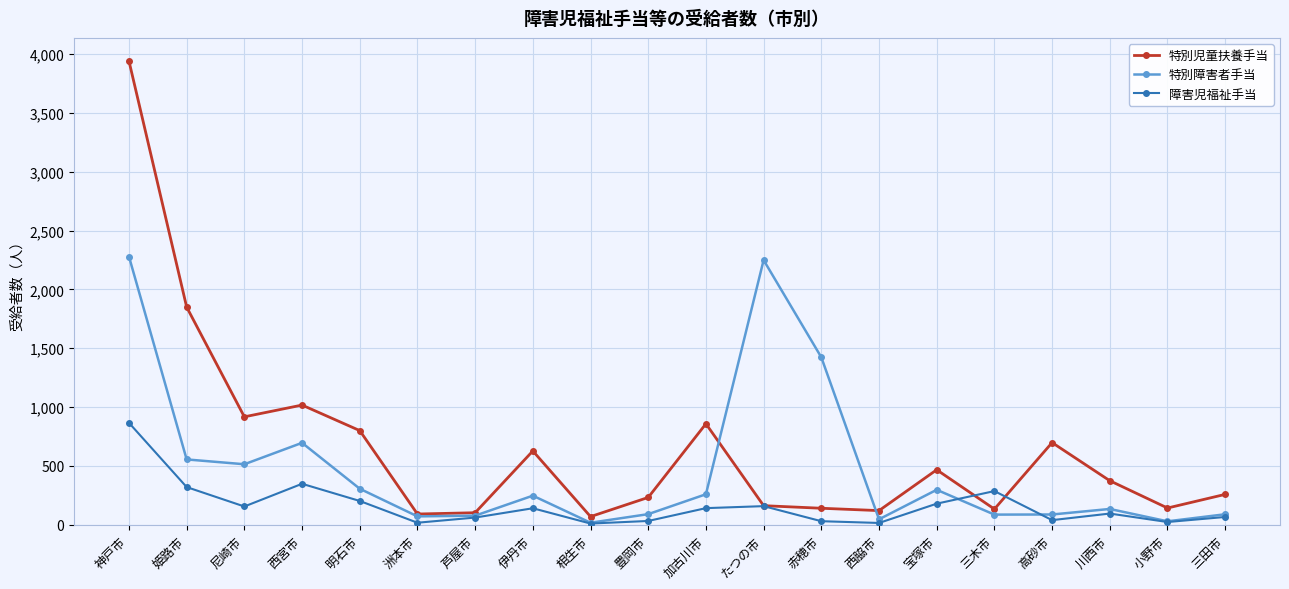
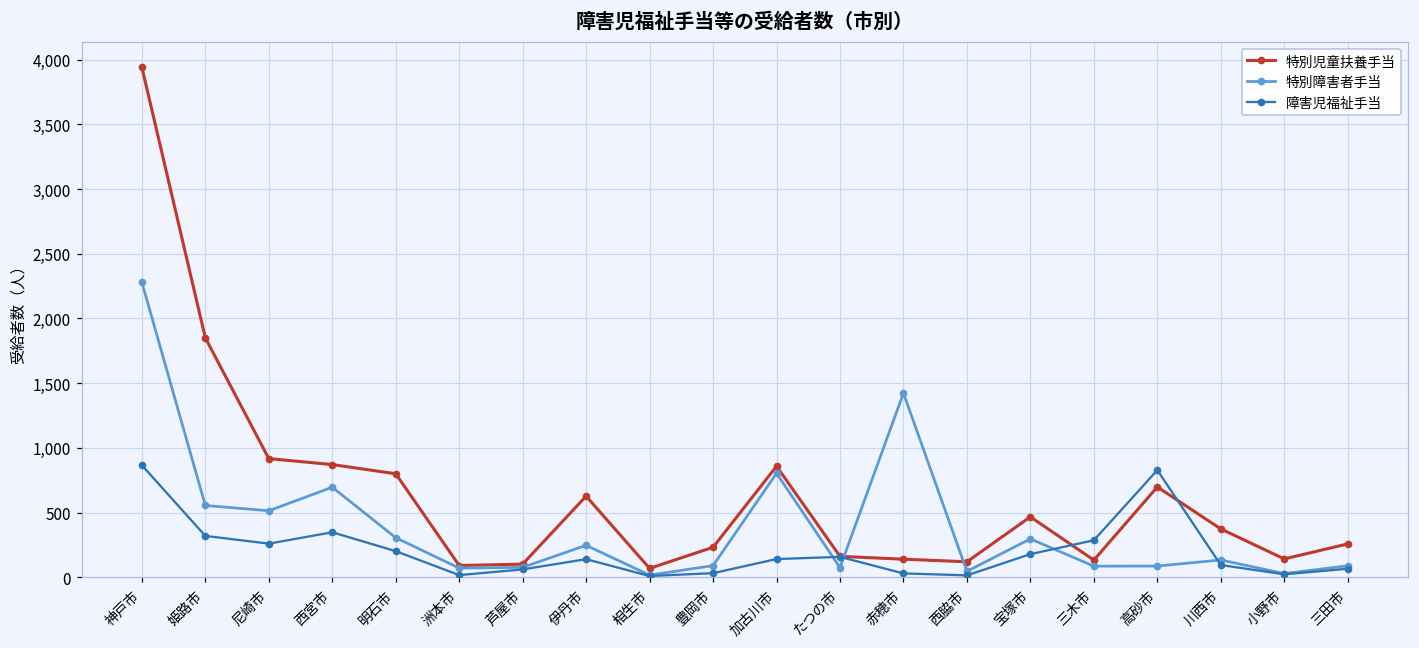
  {
    "特別児童扶養手当": {
      "神戸市": "3,940",
      "姫路市": "1,850",
      "尼崎市": "920",
-     "西宮市": "1,020",
+     "西宮市": "870",
      "明石市": "800",
      "芦屋市": "100",
      "伊丹市": "630",
      "相生市": "70",
      "豊岡市": "230",
      "加古川市": "860",
      "赤穂市": "140",
      "西脇市": "120",
      "宝塚市": "470",
      "三木市": "130",
      "高砂市": "700",
      "川西市": "370",
      "小野市": "140",
      "三田市": "260"
    },
    "特別障害者手当": {
      "神戸市": "2,280",
      "姫路市": "560",
      "尼崎市": "510",
      "西宮市": "700",
      "明石市": "310",
      "伊丹市": "250",
      "豊岡市": "90",
-     "加古川市": "260",
-     "たつの市": "2,250",
+     "加古川市": "800",
+     "たつの市": "80",
      "赤穂市": "1,420",
      "西脇市": "50",
      "宝塚市": "300",
      "三木市": "90",
      "高砂市": "90",
      "川西市": "130",
      "三田市": "90"
    },
    "障害児福祉手当": {
      "神戸市": "870",
      "姫路市": "320",
-     "尼崎市": "160",
+     "尼崎市": "260",
      "西宮市": "350",
      "明石市": "200",
      "洲本市": "20",
      "伊丹市": "140",
      "豊岡市": "30",
      "加古川市": "140",
      "赤穂市": "30",
      "西脇市": "20",
      "宝塚市": "180",
      "三木市": "290",
-     "高砂市": "40",
+     "高砂市": "830",
      "川西市": "100",
      "三田市": "70"
    }
  }
